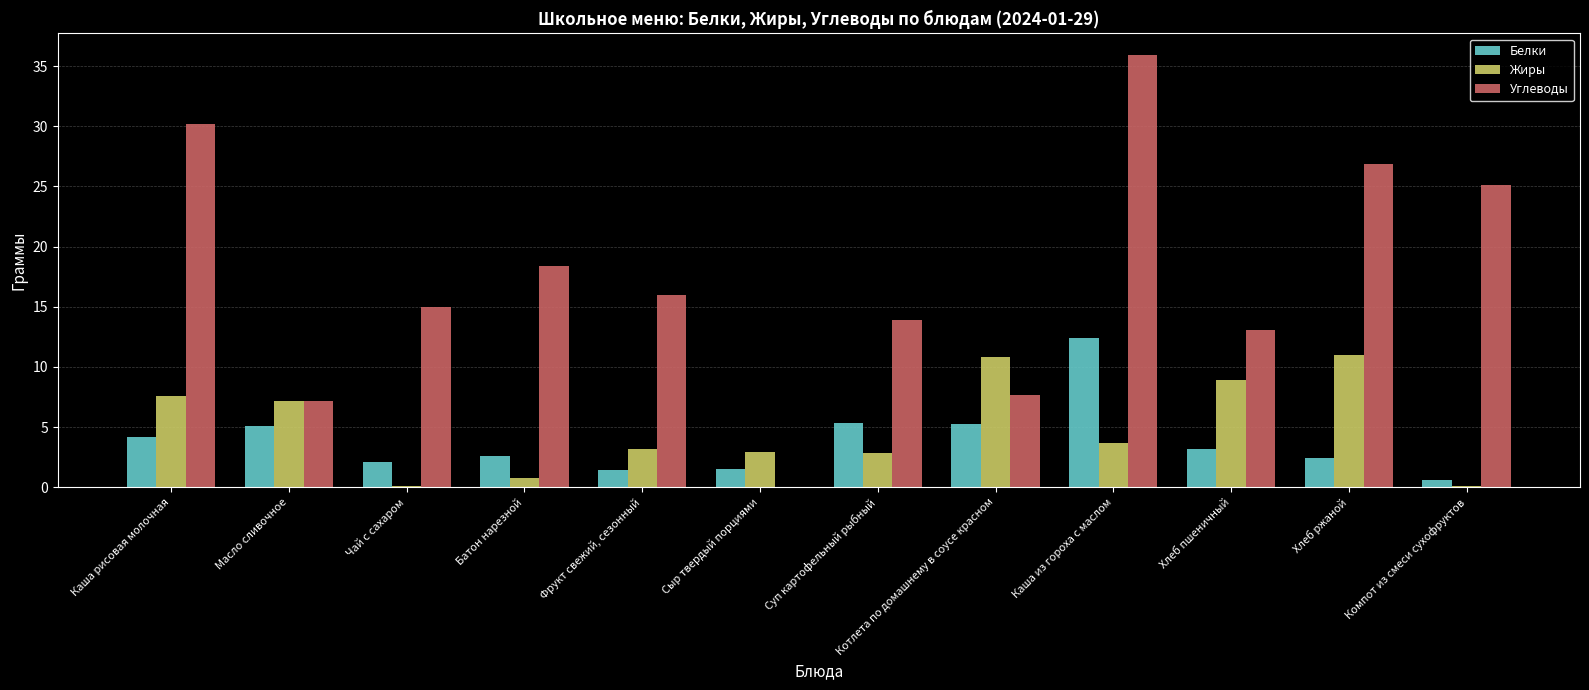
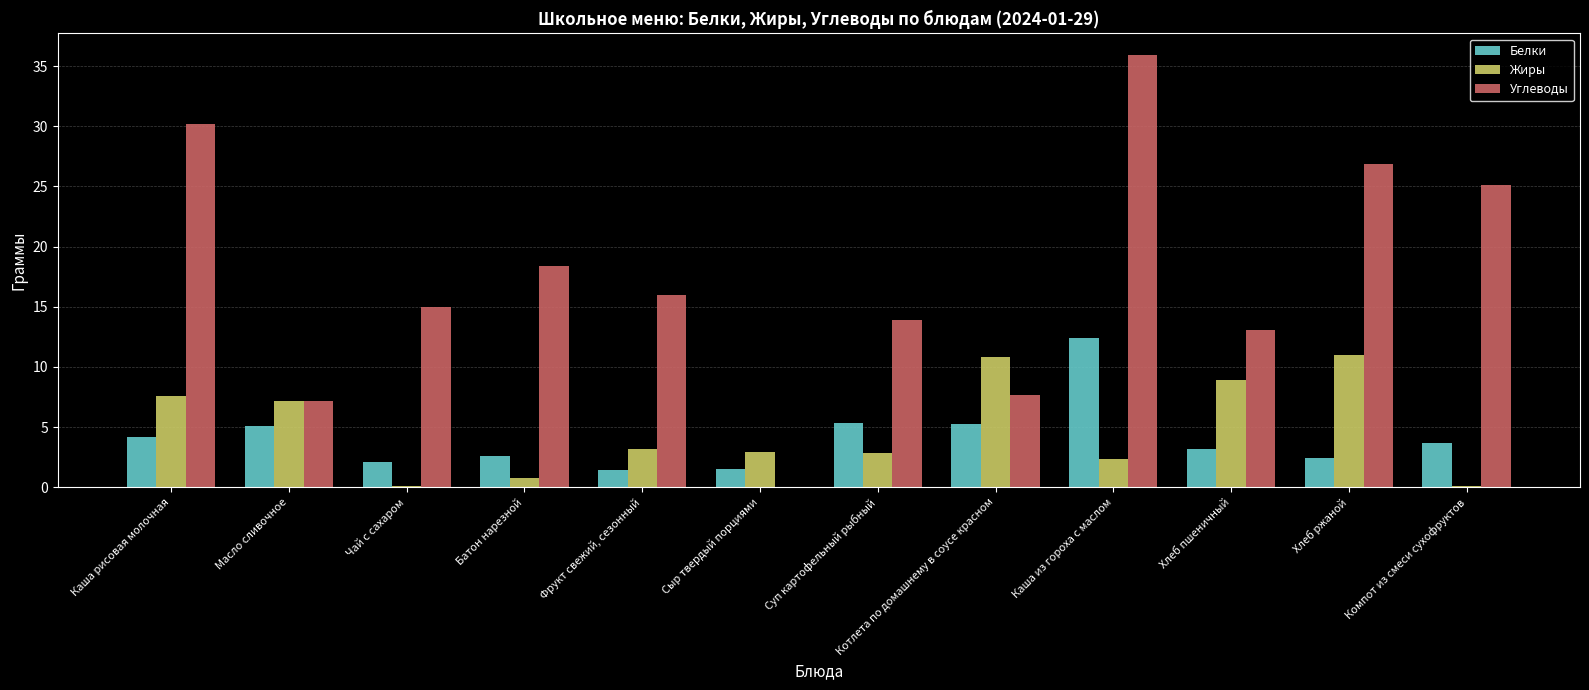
  {
    "Белки": {
      "Каша рисовая молочная": 4.2,
      "Масло сливочное": 5.1,
      "Чай с сахаром": 2.1,
      "Батон нарезной": 2.6,
      "Фрукт свежий, сезонный": 1.4,
      "Сыр твердый порциями": 1.5,
      "Суп картофельный рыбный": 5.3,
      "Котлета по домашнему в соусе красном": 5.2,
      "Каша из гороха с маслом": 12.4,
      "Хлеб пшеничный": 3.2,
      "Хлеб ржаной": 2.4,
-     "Компот из смеси сухофруктов": 0.6
+     "Компот из смеси сухофруктов": 3.7
    },
    "Жиры": {
      "Каша рисовая молочная": 7.6,
      "Масло сливочное": 7.2,
      "Батон нарезной": 0.8,
      "Фрукт свежий, сезонный": 3.2,
      "Сыр твердый порциями": 3.0,
      "Суп картофельный рыбный": 2.9,
      "Котлета по домашнему в соусе красном": 10.8,
-     "Каша из гороха с маслом": 3.7,
+     "Каша из гороха с маслом": 2.3,
      "Хлеб пшеничный": 8.9,
      "Хлеб ржаной": 11.0
    },
    "Углеводы": {
      "Каша рисовая молочная": 30.2,
      "Масло сливочное": 7.1,
      "Чай с сахаром": 15.0,
      "Батон нарезной": 18.4,
      "Фрукт свежий, сезонный": 16.0,
      "Сыр твердый порциями": 0.0,
      "Суп картофельный рыбный": 13.9,
      "Котлета по домашнему в соусе красном": 7.7,
      "Каша из гороха с маслом": 35.9,
      "Хлеб пшеничный": 13.1,
      "Хлеб ржаной": 26.9,
      "Компот из смеси сухофруктов": 25.1
    }
  }
